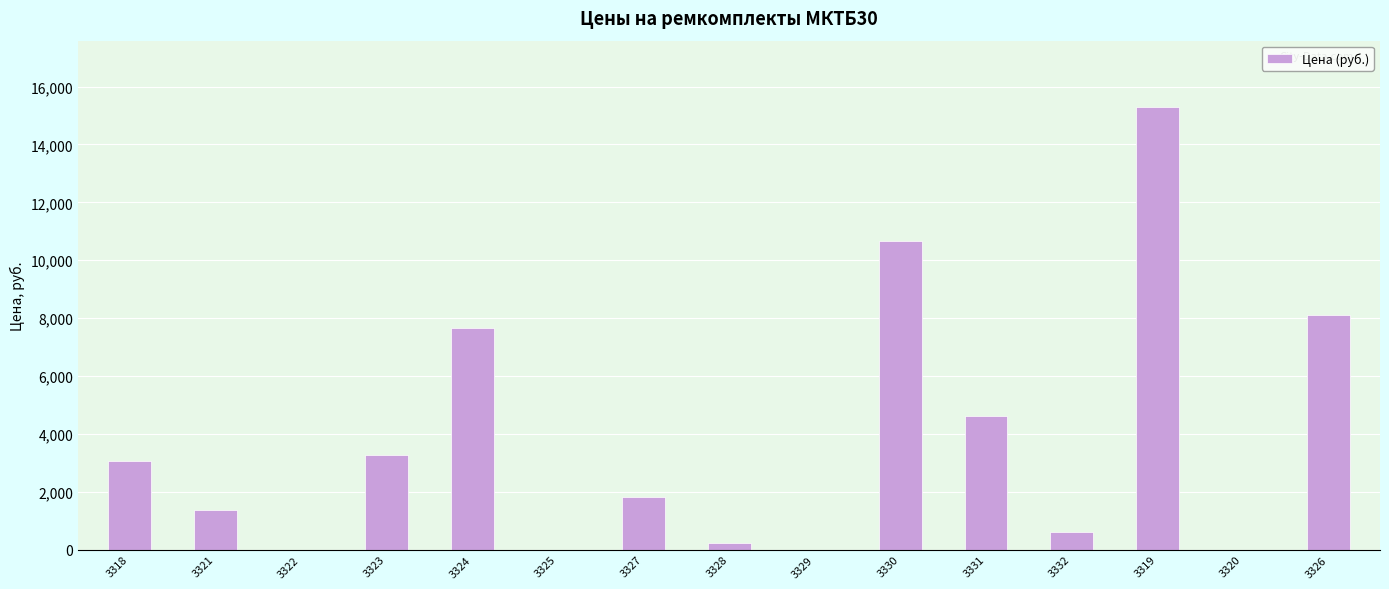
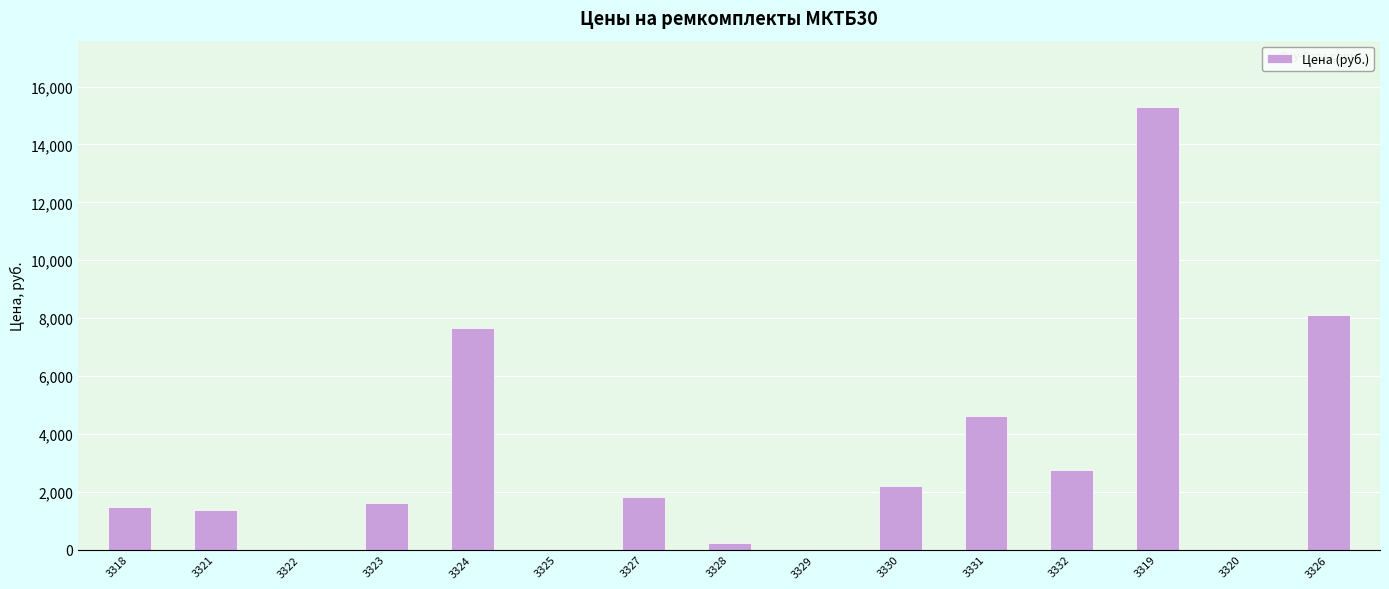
  {
-   "3318": "3,100",
+   "3318": "1,500",
    "3321": "1,400",
-   "3323": "3,300",
+   "3323": "1,600",
    "3324": "7,600",
    "3327": "1,800",
    "3328": "200",
-   "3330": "10,700",
+   "3330": "2,200",
    "3331": "4,600",
-   "3332": "600",
+   "3332": "2,800",
    "3319": "15,300",
    "3320": "0",
    "3326": "8,100"
  }
